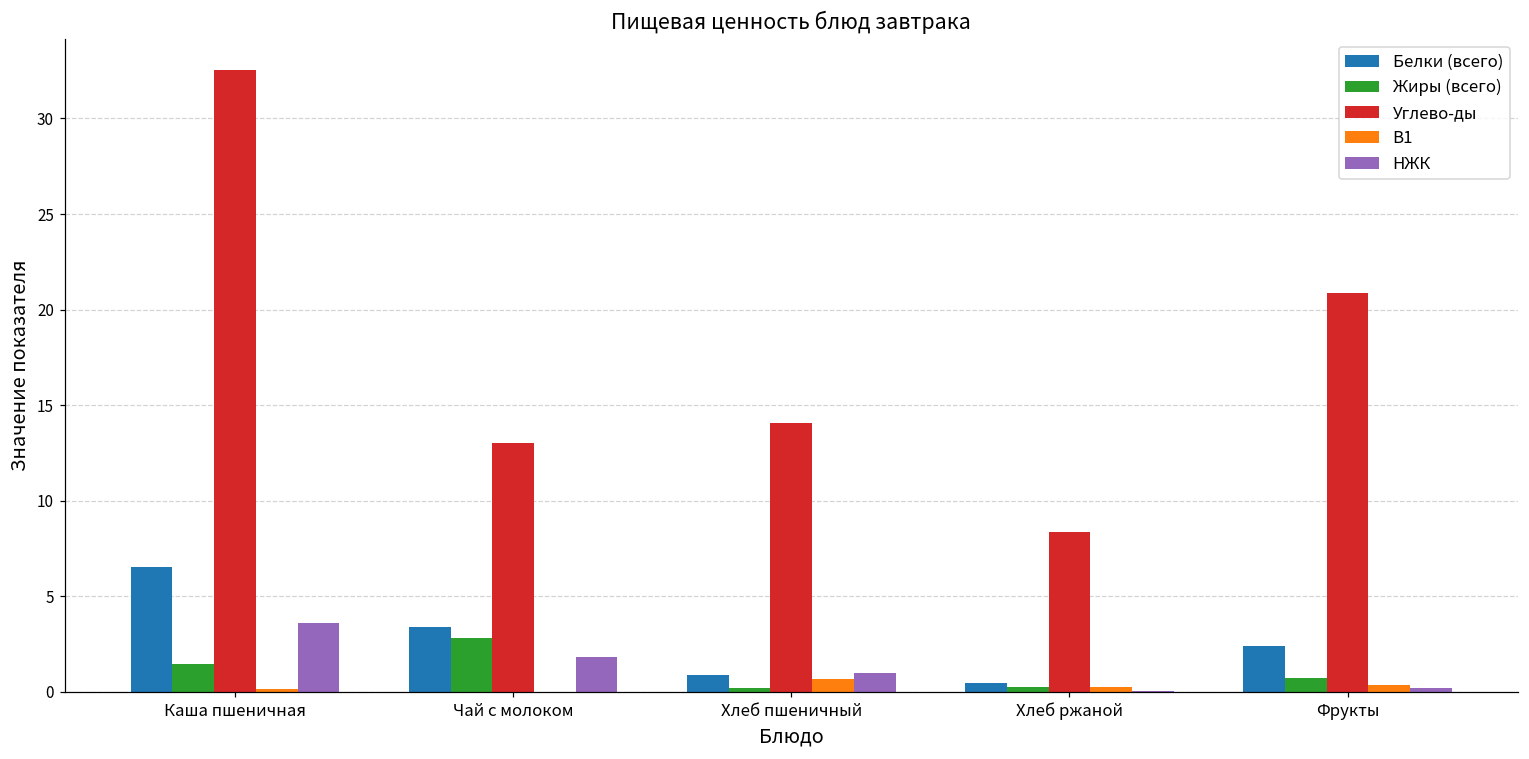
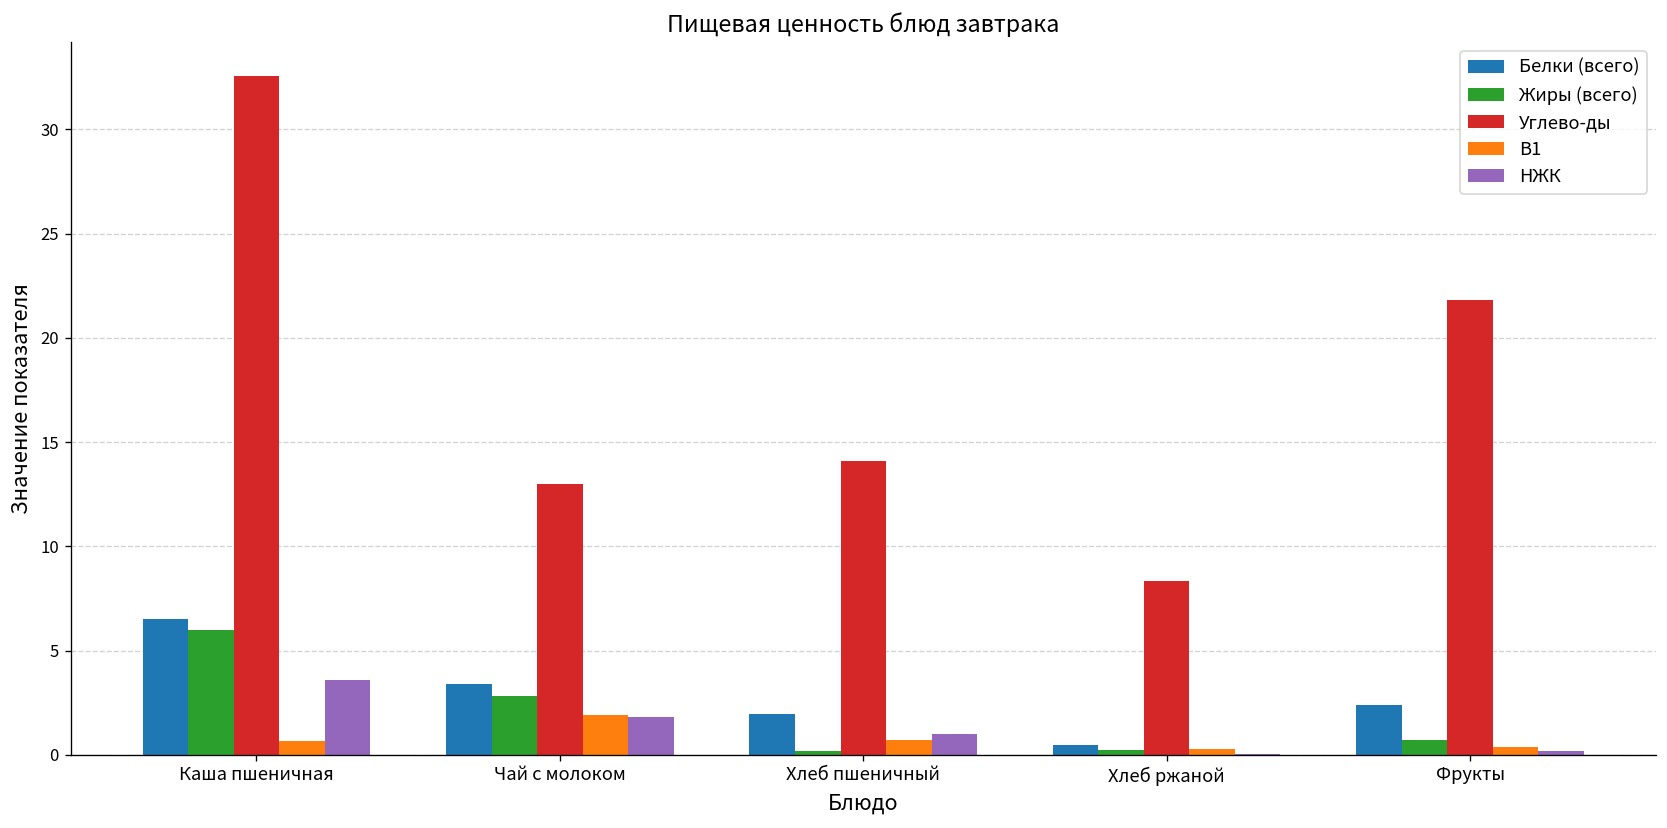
  {
    "Белки (всего)": {
      "Каша пшеничная": 6.5,
      "Чай с молоком": 3.4,
-     "Хлеб пшеничный": 0.9,
+     "Хлеб пшеничный": 2.0,
      "Хлеб ржаной": 0.5,
      "Фрукты": 2.4
    },
    "Жиры (всего)": {
-     "Каша пшеничная": 1.5,
+     "Каша пшеничная": 6.0,
      "Чай с молоком": 2.8,
      "Хлеб пшеничный": 0.2,
      "Хлеб ржаной": 0.2,
      "Фрукты": 0.7
    },
    "Углево-ды": {
      "Каша пшеничная": 32.6,
      "Чай с молоком": 13.0,
      "Хлеб пшеничный": 14.1,
      "Хлеб ржаной": 8.3,
-     "Фрукты": 20.9
+     "Фрукты": 21.8
    },
    "В1": {
-     "Каша пшеничная": 0.2,
-     "Чай с молоком": 0.0,
+     "Каша пшеничная": 0.6,
+     "Чай с молоком": 1.9,
      "Хлеб пшеничный": 0.7,
      "Хлеб ржаной": 0.3,
      "Фрукты": 0.4
    },
    "НЖК": {
      "Каша пшеничная": 3.6,
      "Чай с молоком": 1.8,
      "Хлеб пшеничный": 1.0,
      "Фрукты": 0.2
    }
  }
